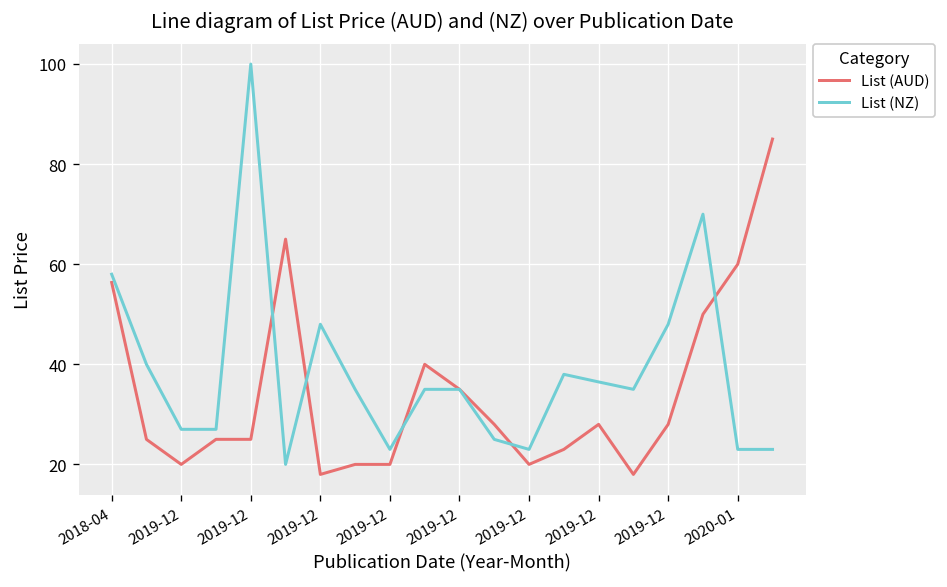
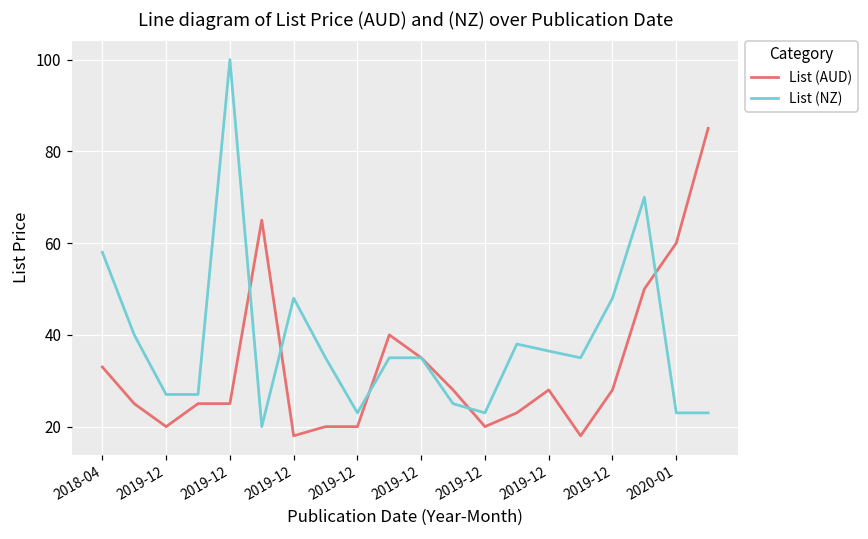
  {
    "List (AUD)": {
-     "2018-04": 56
+     "2018-04": 33
    },
    "List (NZ)": {
      "2018-04": 58
    }
  }
